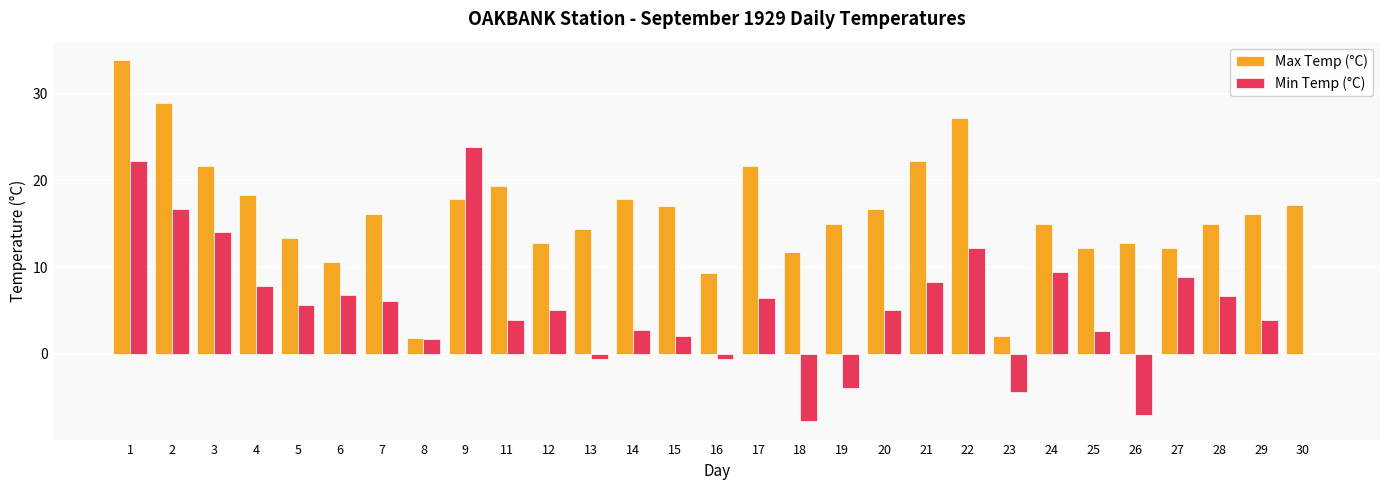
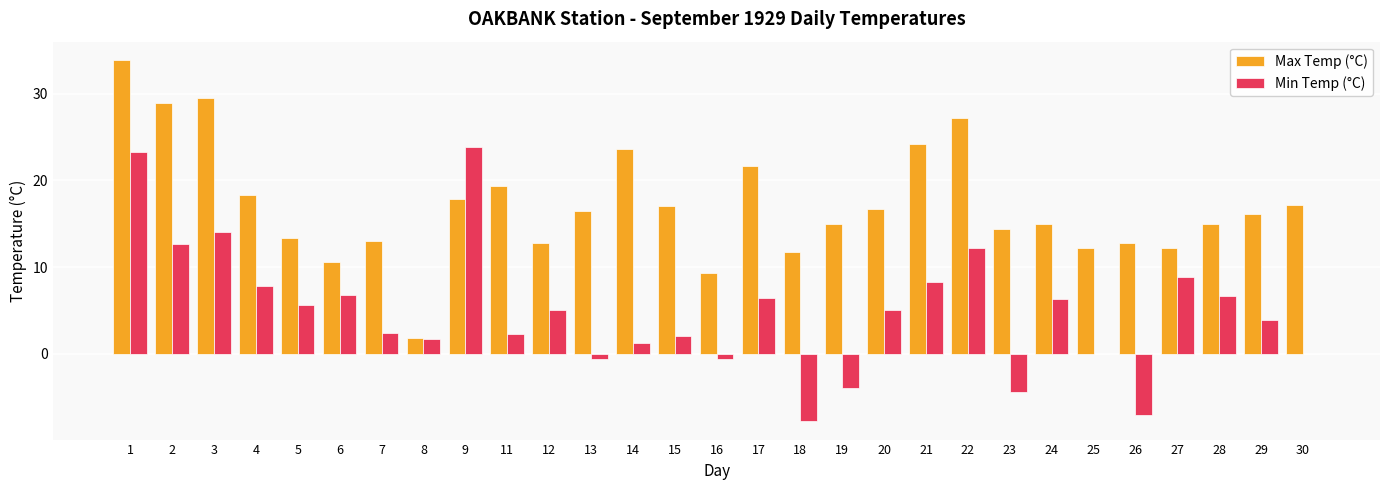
  {
    "Max Temp (°C)": {
      "1": 34,
      "2": 29,
-     "3": 22,
+     "3": 30,
      "4": 18,
      "5": 13,
      "6": 11,
-     "7": 16,
+     "7": 13,
      "8": 2,
      "9": 18,
      "11": 19,
      "12": 13,
-     "13": 14,
-     "14": 18,
+     "13": 17,
+     "14": 24,
      "15": 17,
      "16": 9,
      "17": 22,
      "18": 12,
      "19": 15,
      "20": 17,
-     "21": 22,
+     "21": 24,
      "22": 27,
-     "23": 2,
+     "23": 14,
      "24": 15,
      "25": 12,
      "26": 13,
      "27": 12,
      "28": 15,
      "29": 16,
      "30": 17
    },
    "Min Temp (°C)": {
-     "1": 22,
-     "2": 17,
+     "1": 23,
+     "2": 13,
      "3": 14,
      "4": 8,
      "5": 6,
      "6": 7,
-     "7": 6,
+     "7": 2,
      "8": 2,
      "9": 24,
-     "11": 4,
+     "11": 2,
      "12": 5,
      "13": -1,
-     "14": 3,
+     "14": 1,
      "15": 2,
      "16": -1,
      "17": 6,
      "18": -8,
      "19": -4,
      "20": 5,
      "21": 8,
      "22": 12,
      "23": -4,
-     "24": 9,
-     "25": 3,
+     "24": 6,
+     "25": 0,
      "26": -7,
      "27": 9,
      "28": 7,
      "29": 4,
      "30": 0
    }
  }
